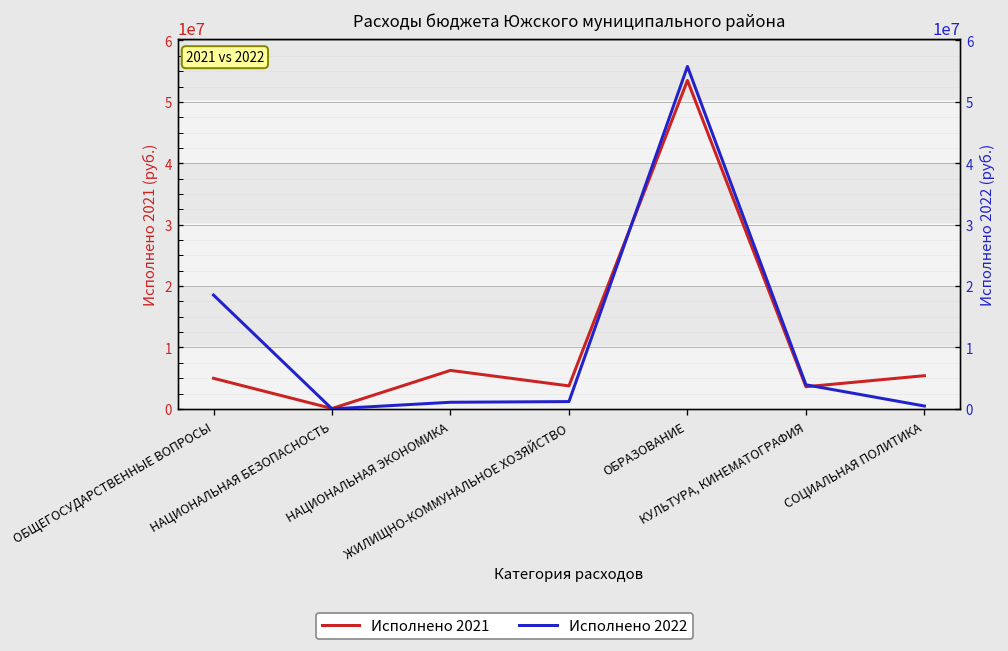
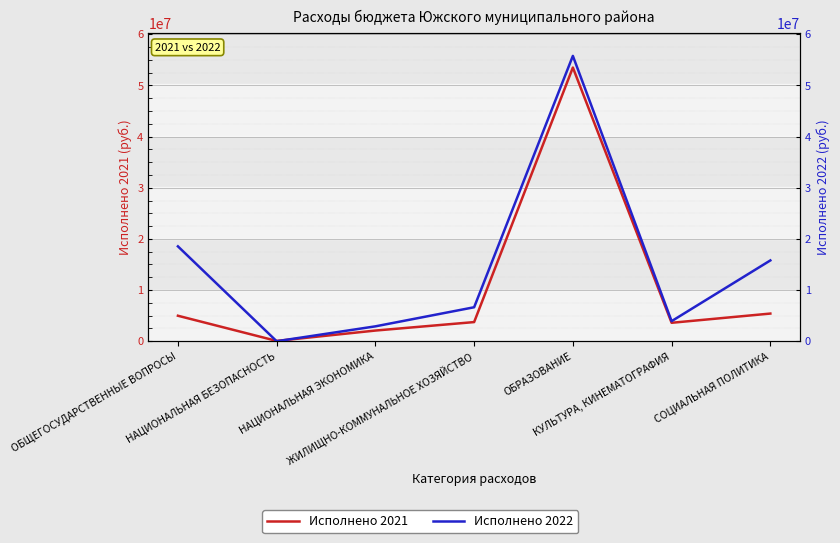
  {
    "Исполнено 2021": {
      "ОБЩЕГОСУДАРСТВЕННЫЕ ВОПРОСЫ": 5000000,
      "НАЦИОНАЛЬНАЯ БЕЗОПАСНОСТЬ": 0,
-     "НАЦИОНАЛЬНАЯ ЭКОНОМИКА": 6000000,
+     "НАЦИОНАЛЬНАЯ ЭКОНОМИКА": 2000000,
      "ЖИЛИЩНО-КОММУНАЛЬНОЕ ХОЗЯЙСТВО": 4000000,
      "ОБРАЗОВАНИЕ": 53000000,
      "КУЛЬТУРА, КИНЕМАТОГРАФИЯ": 4000000,
      "СОЦИАЛЬНАЯ ПОЛИТИКА": 5000000
    },
    "Исполнено 2022": {
      "ОБЩЕГОСУДАРСТВЕННЫЕ ВОПРОСЫ": 19000000,
      "НАЦИОНАЛЬНАЯ БЕЗОПАСНОСТЬ": 0,
-     "НАЦИОНАЛЬНАЯ ЭКОНОМИКА": 1000000,
-     "ЖИЛИЩНО-КОММУНАЛЬНОЕ ХОЗЯЙСТВО": 1000000,
+     "НАЦИОНАЛЬНАЯ ЭКОНОМИКА": 3000000,
+     "ЖИЛИЩНО-КОММУНАЛЬНОЕ ХОЗЯЙСТВО": 7000000,
      "ОБРАЗОВАНИЕ": 56000000,
      "КУЛЬТУРА, КИНЕМАТОГРАФИЯ": 4000000,
-     "СОЦИАЛЬНАЯ ПОЛИТИКА": 0
+     "СОЦИАЛЬНАЯ ПОЛИТИКА": 16000000
    }
  }
